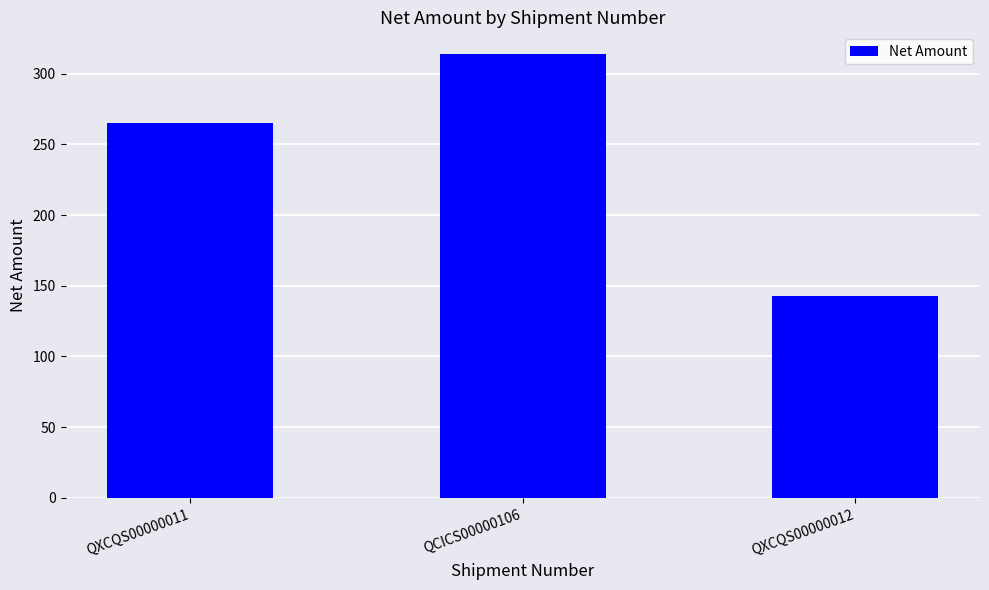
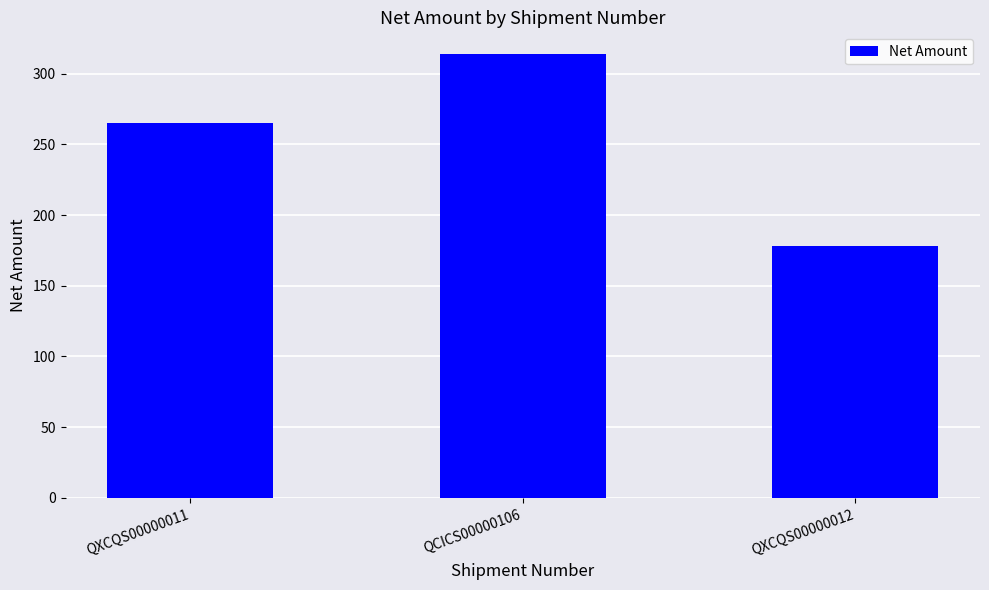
  {
    "QXCQS00000011": 265,
    "QCICS00000106": 314,
-   "QXCQS00000012": 143
+   "QXCQS00000012": 178
  }
